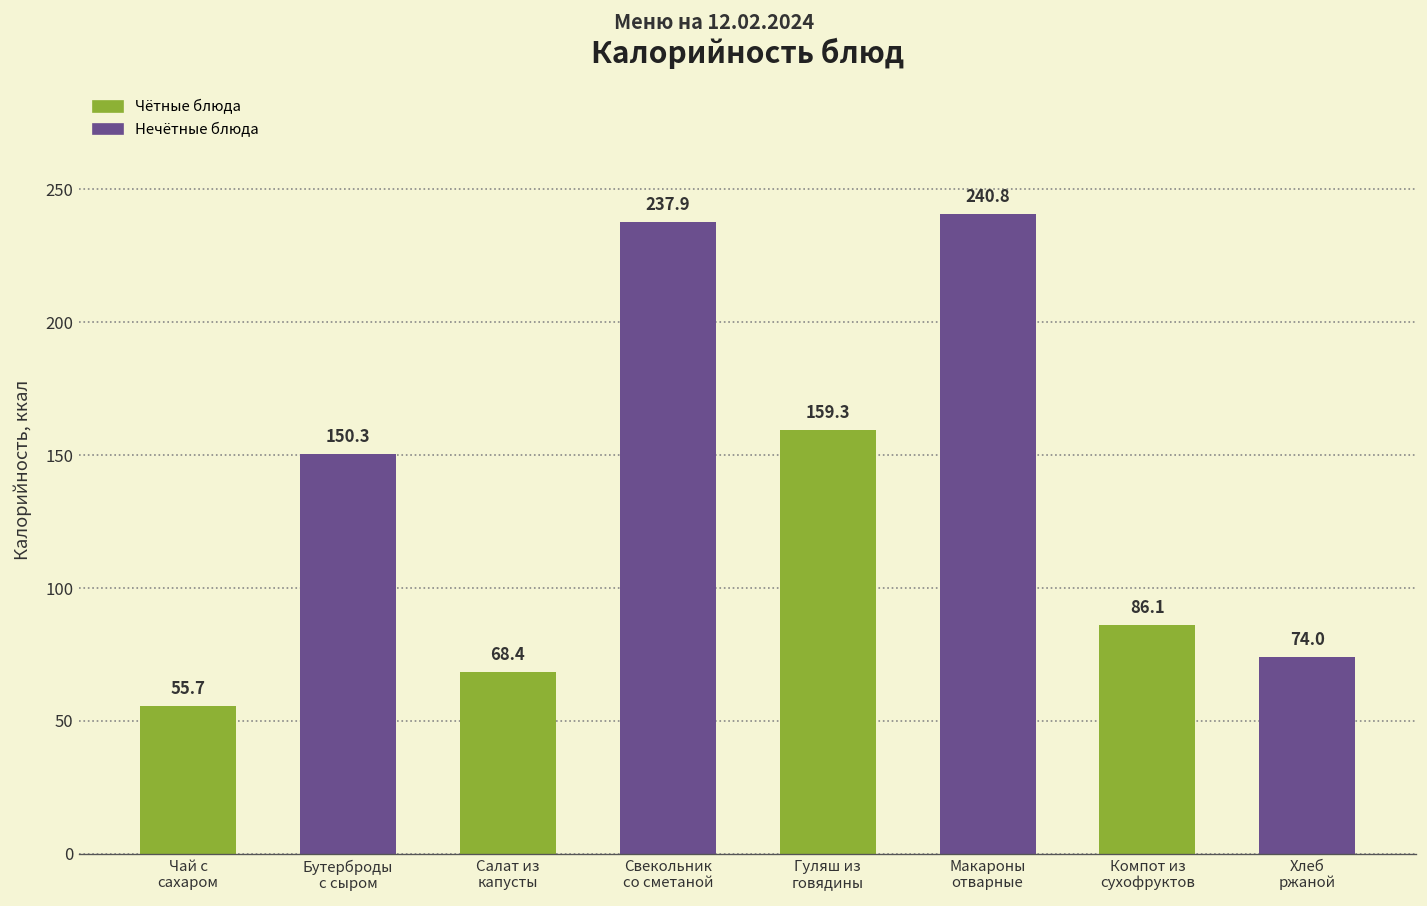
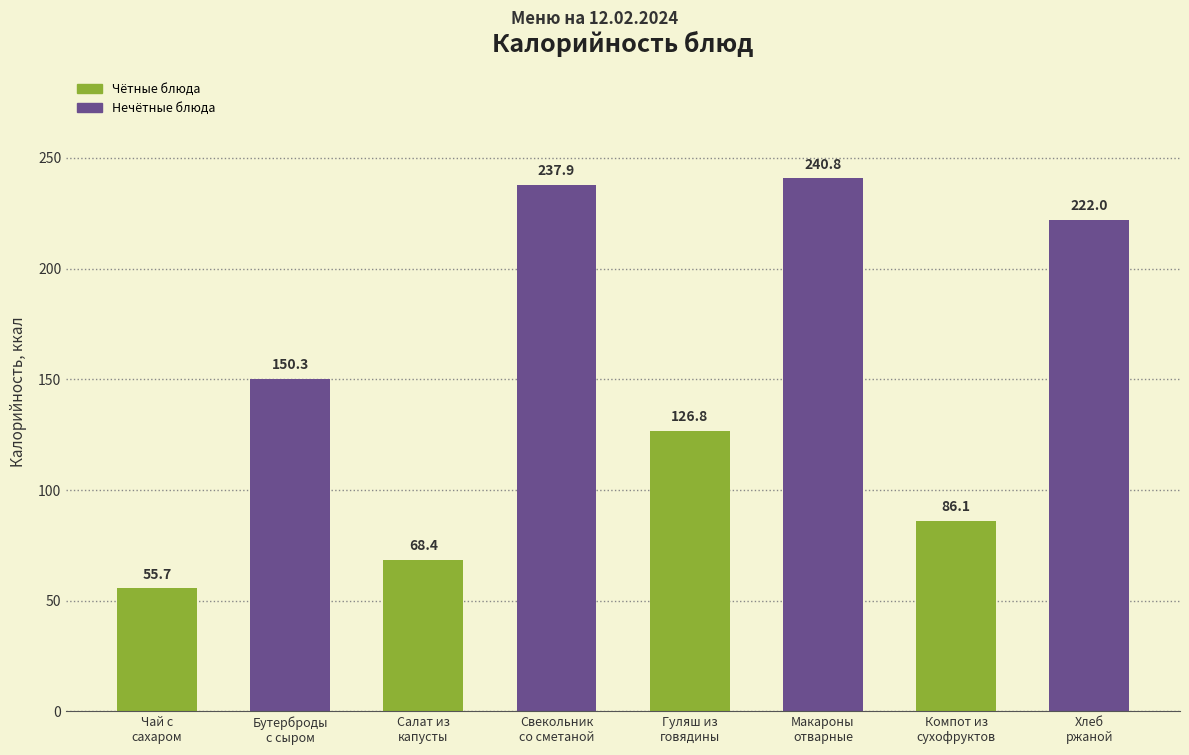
  {
    "Чай с сахаром": 55.7,
    "Бутерброды с сыром": 150.3,
    "Салат из капусты": 68.4,
    "Свекольник со сметаной": 237.9,
-   "Гуляш из говядины": 159.3,
+   "Гуляш из говядины": 126.8,
    "Макароны отварные": 240.8,
    "Компот из сухофруктов": 86.1,
-   "Хлеб ржаной": 74.0
+   "Хлеб ржаной": 222.0
  }
